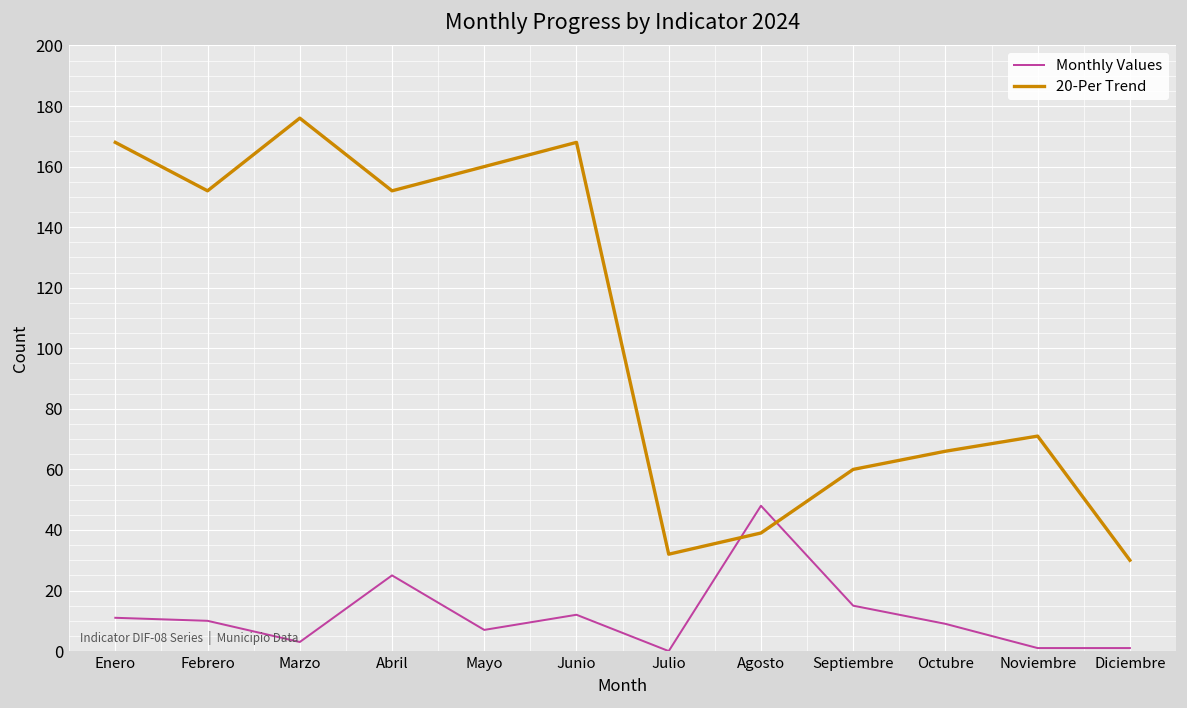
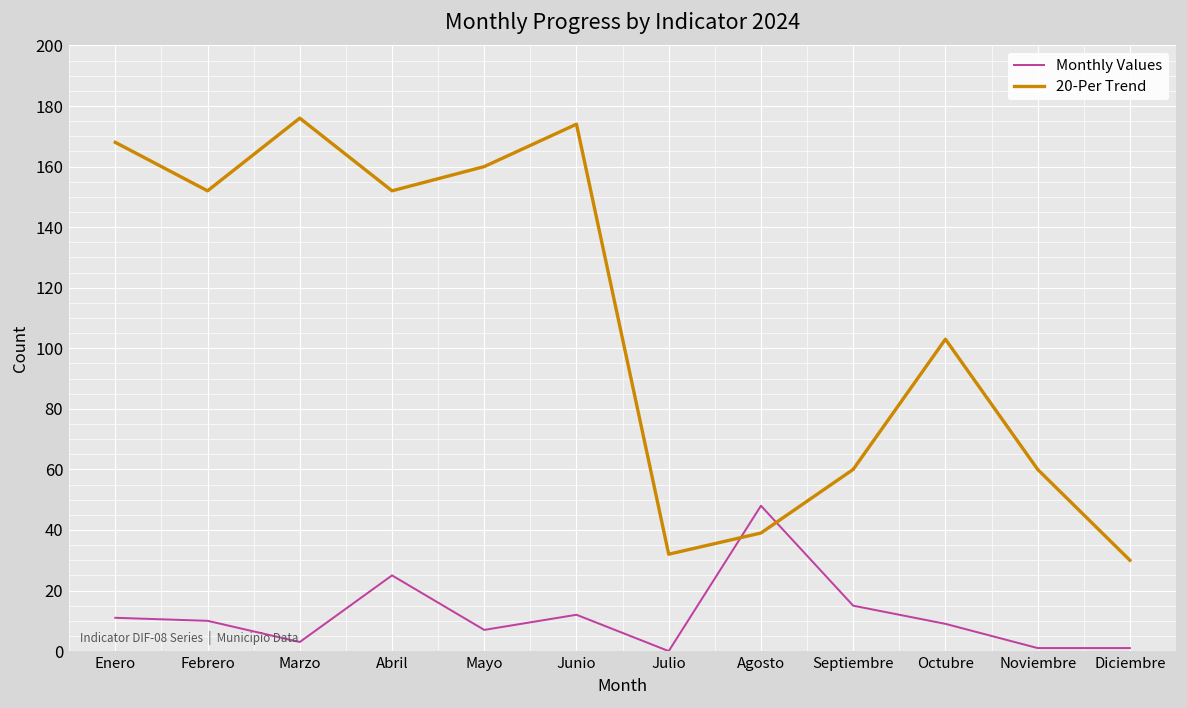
  {
    "Monthly Values": {
      "Enero": 11,
      "Febrero": 10,
      "Marzo": 3,
      "Abril": 25,
      "Mayo": 7,
      "Junio": 12,
      "Julio": 0,
      "Agosto": 48,
      "Septiembre": 15,
      "Octubre": 9,
      "Noviembre": 1,
      "Diciembre": 1
    },
    "20-Per Trend": {
      "Enero": 168,
      "Febrero": 152,
      "Marzo": 176,
      "Abril": 152,
      "Mayo": 160,
-     "Junio": 168,
+     "Junio": 174,
      "Julio": 32,
      "Agosto": 39,
      "Septiembre": 60,
-     "Octubre": 66,
-     "Noviembre": 71,
+     "Octubre": 103,
+     "Noviembre": 60,
      "Diciembre": 30
    }
  }
